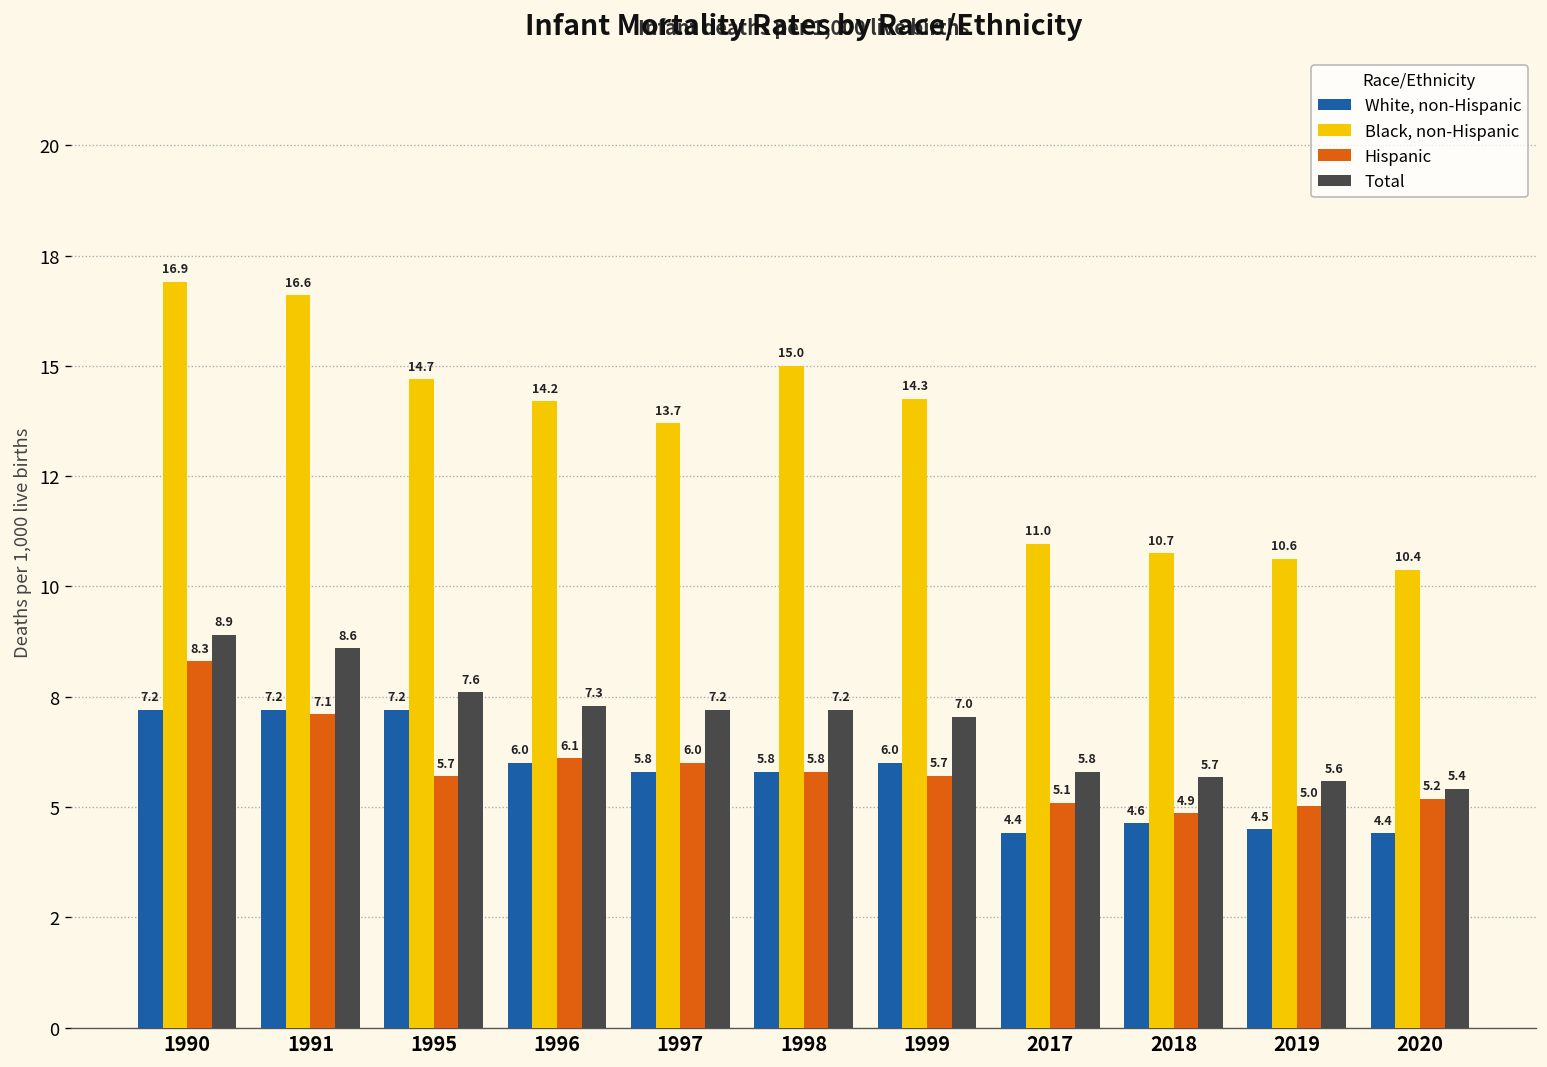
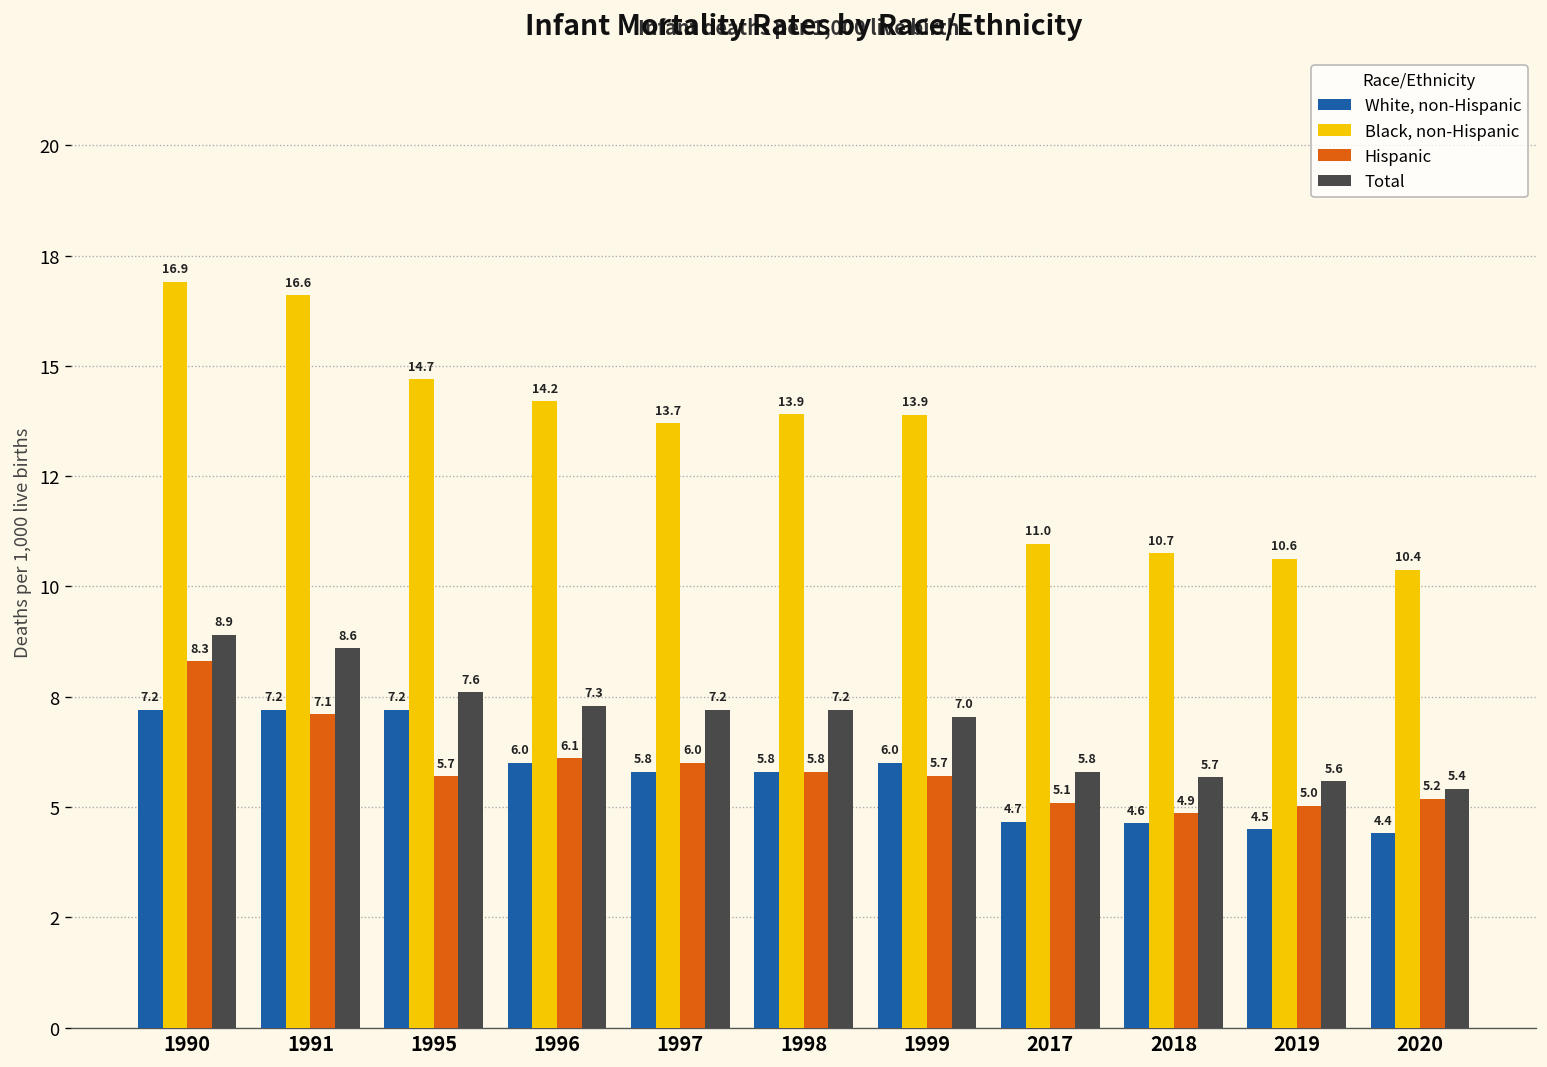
  {
    "White, non-Hispanic": {
      "1990": 7.2,
      "1991": 7.2,
      "1995": 7.2,
      "1996": 6.0,
      "1997": 5.8,
      "1998": 5.8,
      "1999": 6.0,
-     "2017": 4.4,
+     "2017": 4.7,
      "2018": 4.6,
      "2019": 4.5,
      "2020": 4.4
    },
    "Black, non-Hispanic": {
      "1990": 16.9,
      "1991": 16.6,
      "1995": 14.7,
      "1996": 14.2,
      "1997": 13.7,
-     "1998": 15.0,
-     "1999": 14.3,
+     "1998": 13.9,
+     "1999": 13.9,
      "2017": 11.0,
      "2018": 10.7,
      "2019": 10.6,
      "2020": 10.4
    },
    "Hispanic": {
      "1990": 8.3,
      "1991": 7.1,
      "1995": 5.7,
      "1996": 6.1,
      "1997": 6.0,
      "1998": 5.8,
      "1999": 5.7,
      "2017": 5.1,
      "2018": 4.9,
      "2019": 5.0,
      "2020": 5.2
    },
    "Total": {
      "1990": 8.9,
      "1991": 8.6,
      "1995": 7.6,
      "1996": 7.3,
      "1997": 7.2,
      "1998": 7.2,
      "1999": 7.0,
      "2017": 5.8,
      "2018": 5.7,
      "2019": 5.6,
      "2020": 5.4
    }
  }
